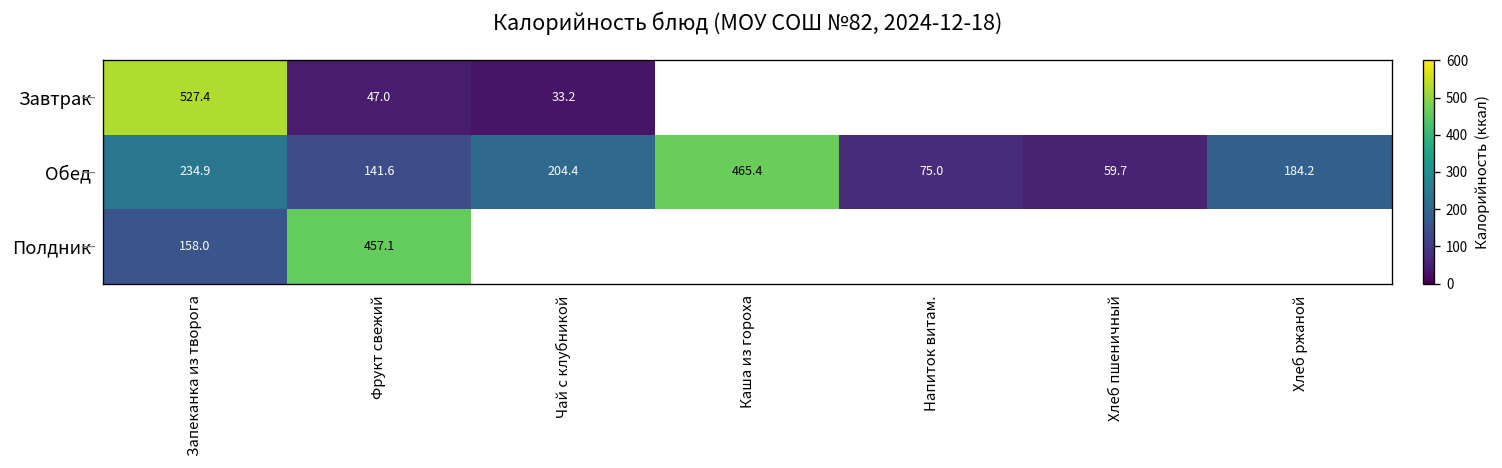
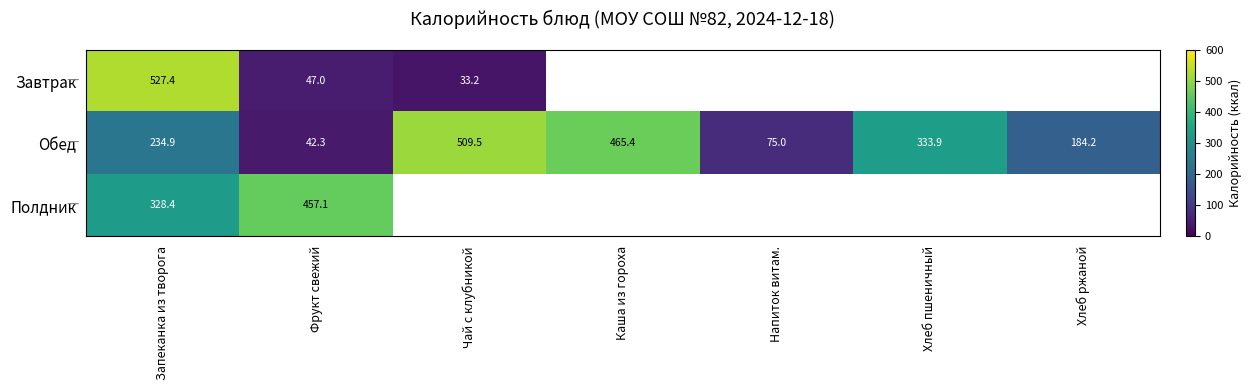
  {
    "Завтрак": {
      "Запеканка из творога": 527.4,
      "Фрукт свежий": 47.0,
      "Чай с клубникой": 33.2
    },
    "Обед": {
      "Запеканка из творога": 234.9,
-     "Фрукт свежий": 141.6,
-     "Чай с клубникой": 204.4,
+     "Фрукт свежий": 42.3,
+     "Чай с клубникой": 509.5,
      "Каша из гороха": 465.4,
      "Напиток витам.": 75.0,
-     "Хлеб пшеничный": 59.7,
+     "Хлеб пшеничный": 333.9,
      "Хлеб ржаной": 184.2
    },
    "Полдник": {
-     "Запеканка из творога": 158.0,
+     "Запеканка из творога": 328.4,
      "Фрукт свежий": 457.1
    }
  }
